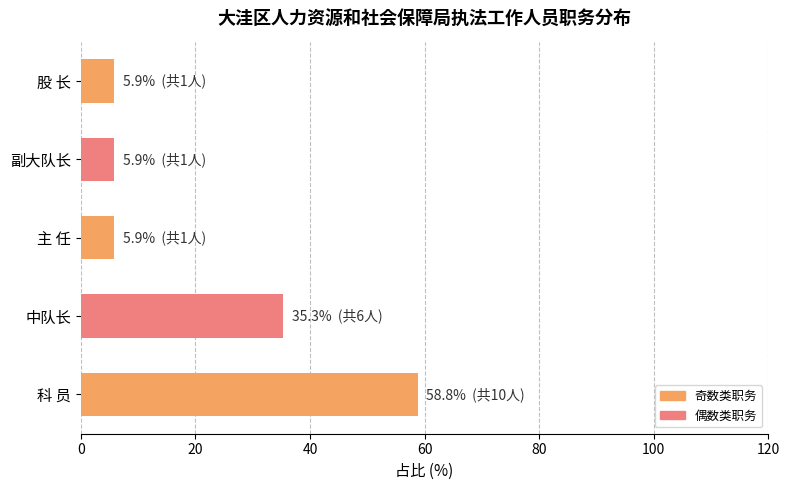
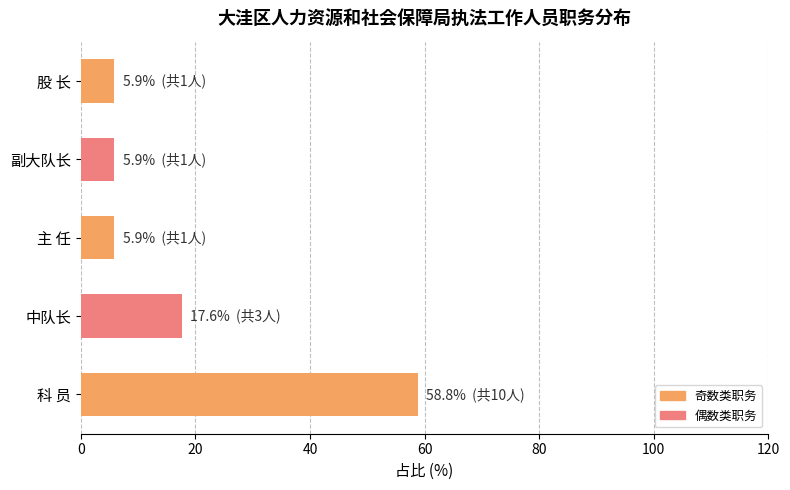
  {
    "股 长": "5.9%",
    "副大队长": "5.9%",
    "主 任": "5.9%",
-   "中队长": "35.3% (共6人)",
+   "中队长": "17.6% (共3人)",
    "科 员": "58.8%"
  }
